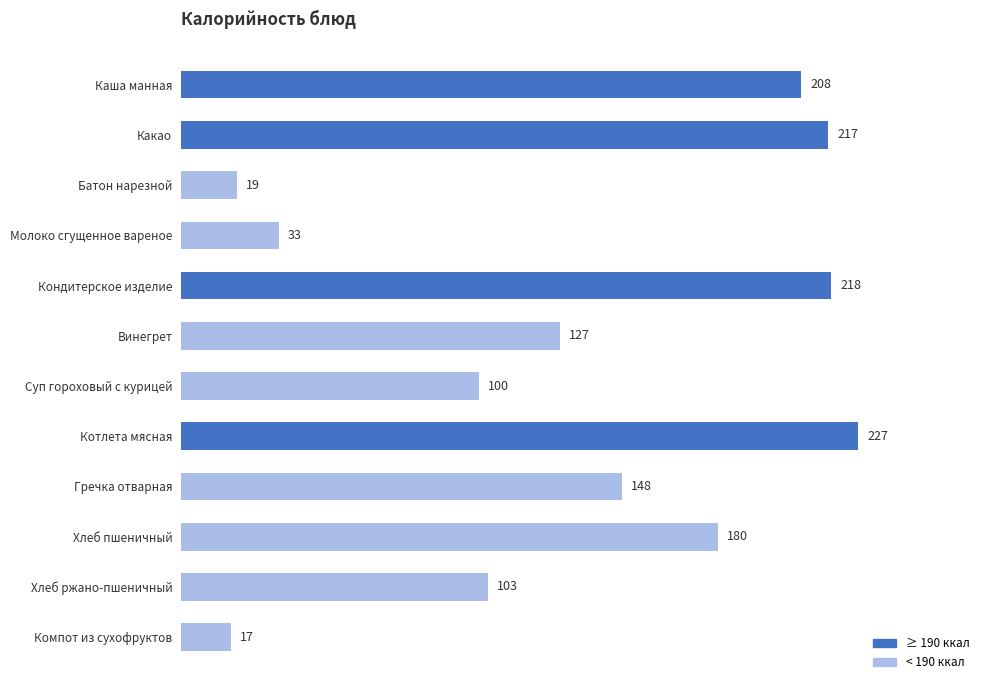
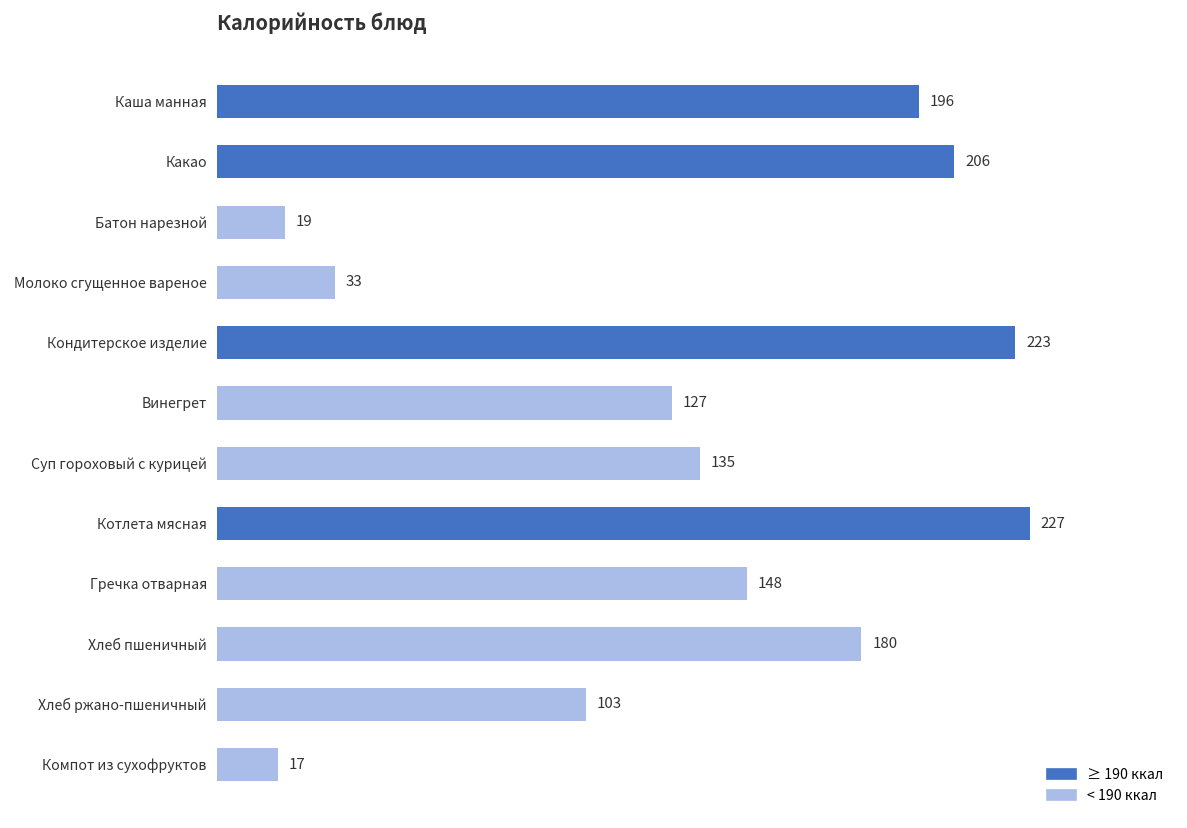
  {
-   "Каша манная": 208,
-   "Какао": 217,
+   "Каша манная": 196,
+   "Какао": 206,
    "Батон нарезной": 19,
    "Молоко сгущенное вареное": 33,
-   "Кондитерское изделие": 218,
+   "Кондитерское изделие": 223,
    "Винегрет": 127,
-   "Суп гороховый с курицей": 100,
+   "Суп гороховый с курицей": 135,
    "Котлета мясная": 227,
    "Гречка отварная": 148,
    "Хлеб пшеничный": 180,
    "Хлеб ржано-пшеничный": 103,
    "Компот из сухофруктов": 17
  }
